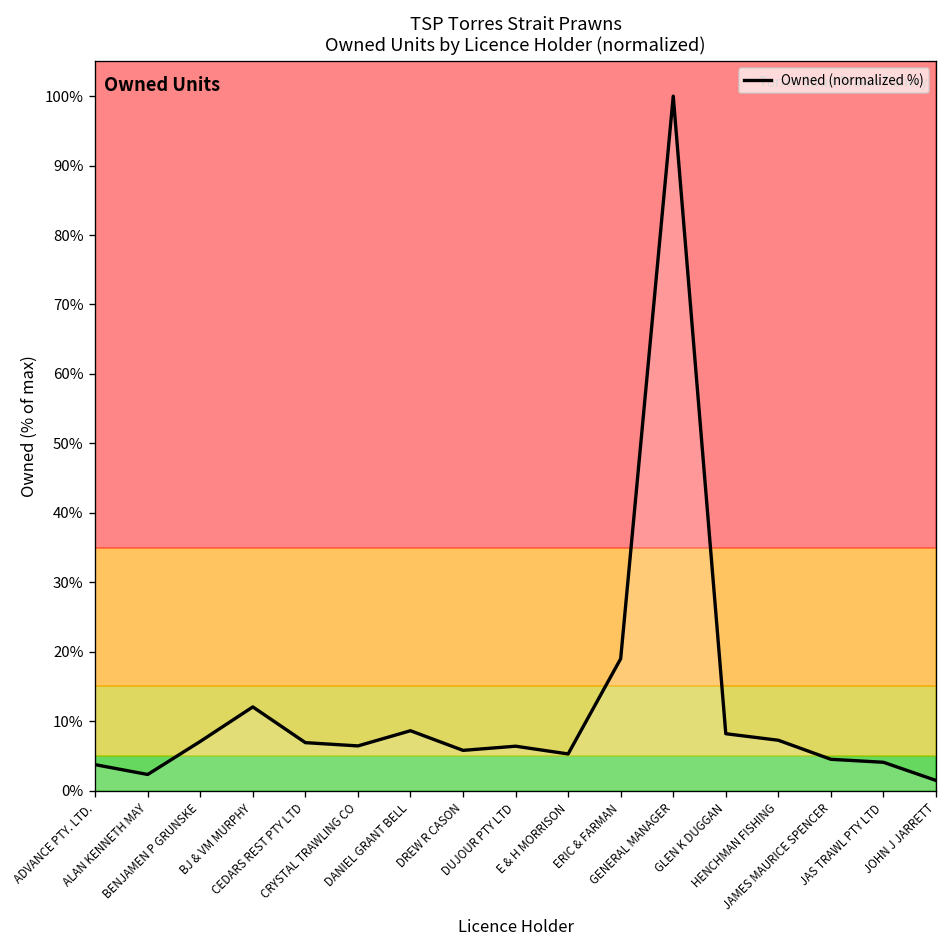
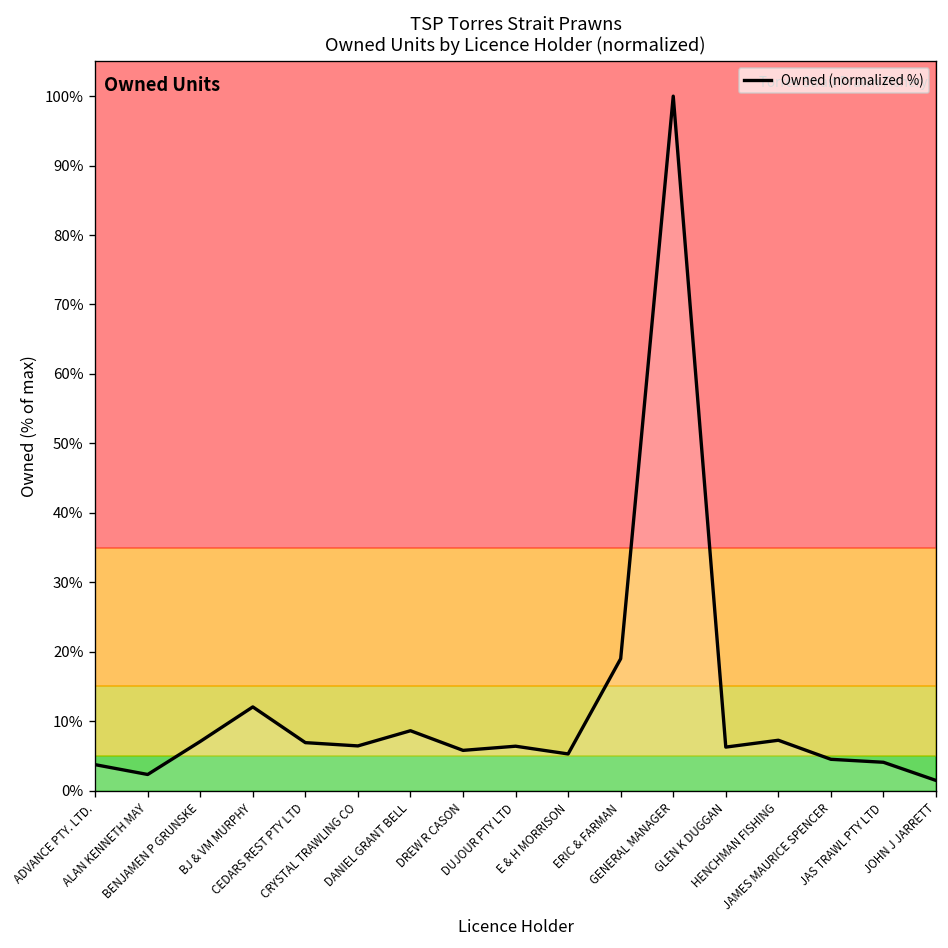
  {
    "ADVANCE PTY. LTD.": "4%",
    "ALAN KENNETH MAY": "2%",
    "BENJAMEN P GRUNSKE": "7%",
    "BJ & VM MURPHY": "12%",
    "CEDARS REST PTY LTD": "7%",
    "CRYSTAL TRAWLING CO": "6%",
    "DANIEL GRANT BELL": "9%",
    "DREW R CASON": "6%",
    "DUJOUR PTY LTD": "6%",
    "E & H MORRISON": "5%",
    "ERIC & FARMAN": "19%",
    "GENERAL MANAGER": "100%",
-   "GLEN K DUGGAN": "8%",
+   "GLEN K DUGGAN": "6%",
    "HENCHMAN FISHING": "7%",
    "JAMES MAURICE SPENCER": "5%",
    "JAS TRAWL PTY LTD": "4%",
    "JOHN J JARRETT": "1%"
  }
